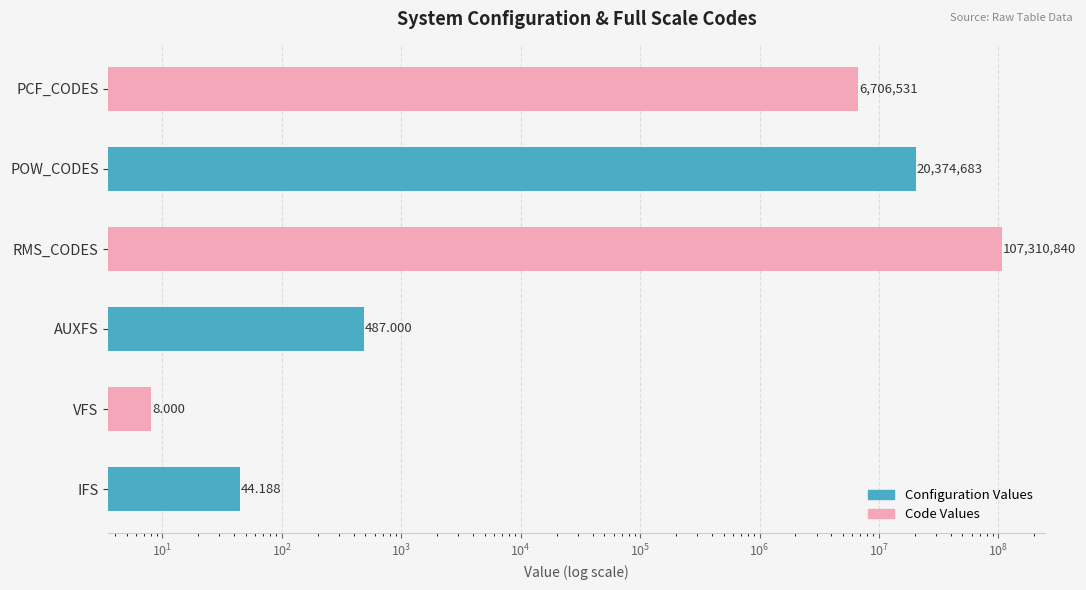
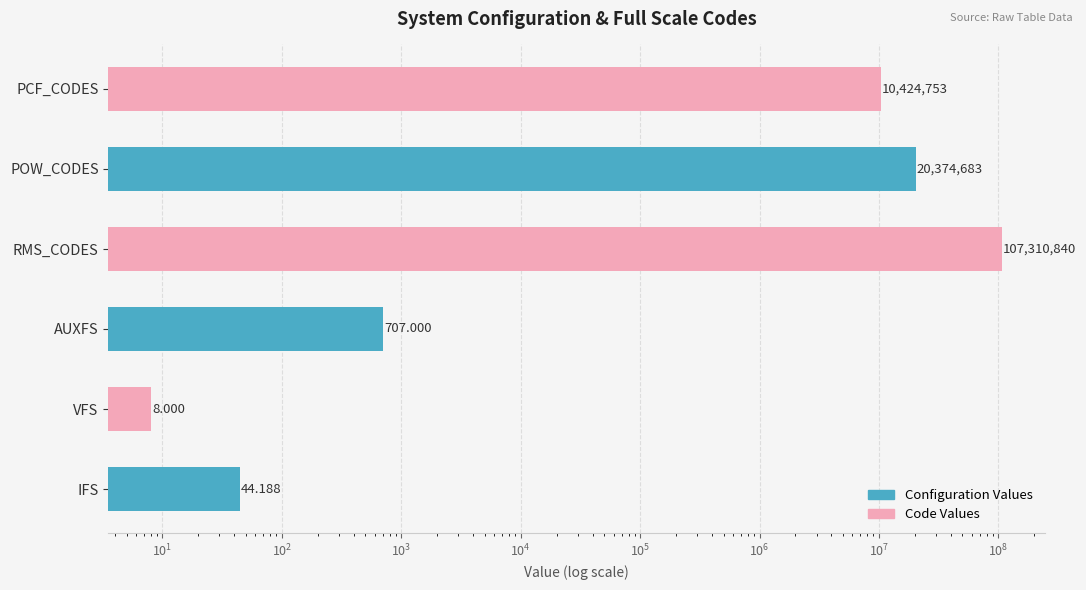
  {
-   "PCF_CODES": "6,706,531",
+   "PCF_CODES": "10,424,753",
    "POW_CODES": "20,374,683",
    "RMS_CODES": "107,310,840",
-   "AUXFS": "487.000",
+   "AUXFS": "707.000",
    "VFS": "8.000",
    "IFS": "44.188"
  }
